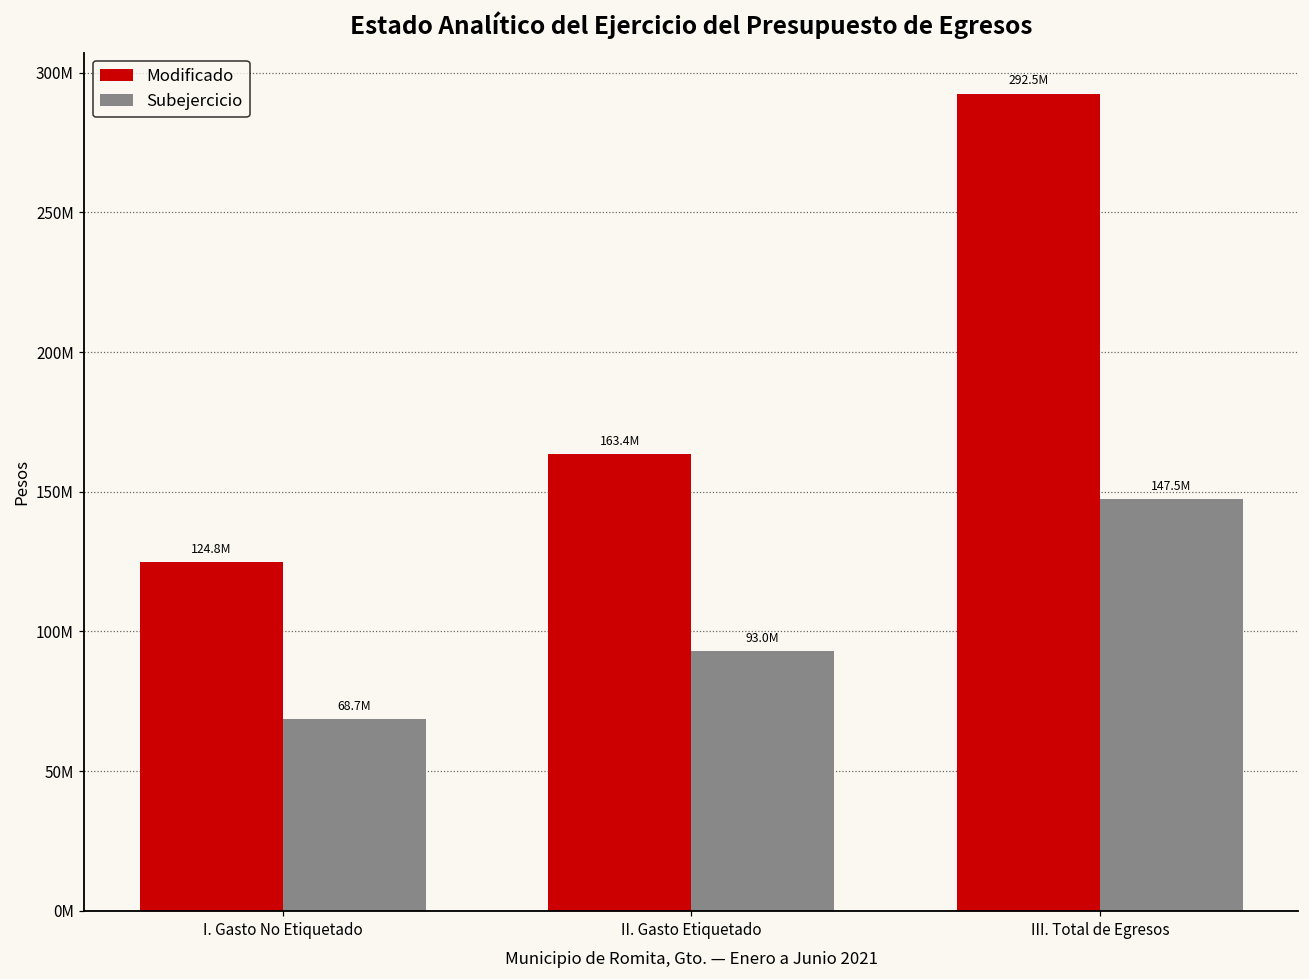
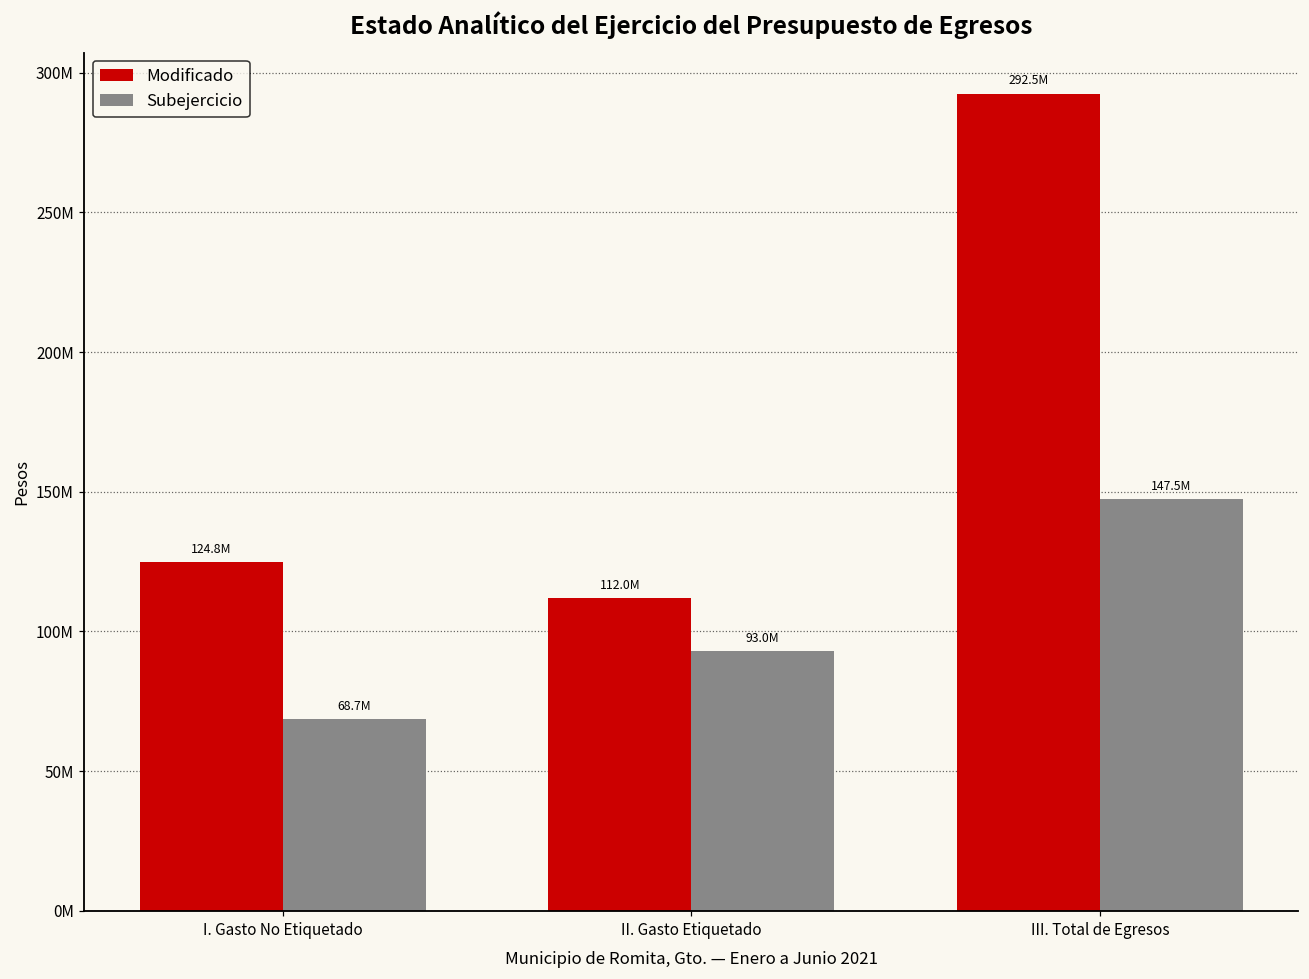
  {
    "Modificado": {
      "I. Gasto No Etiquetado": "124.8M",
-     "II. Gasto Etiquetado": "163.4M",
+     "II. Gasto Etiquetado": "112.0M",
      "III. Total de Egresos": "292.5M"
    },
    "Subejercicio": {
      "I. Gasto No Etiquetado": "68.7M",
      "II. Gasto Etiquetado": "93.0M",
      "III. Total de Egresos": "147.5M"
    }
  }
